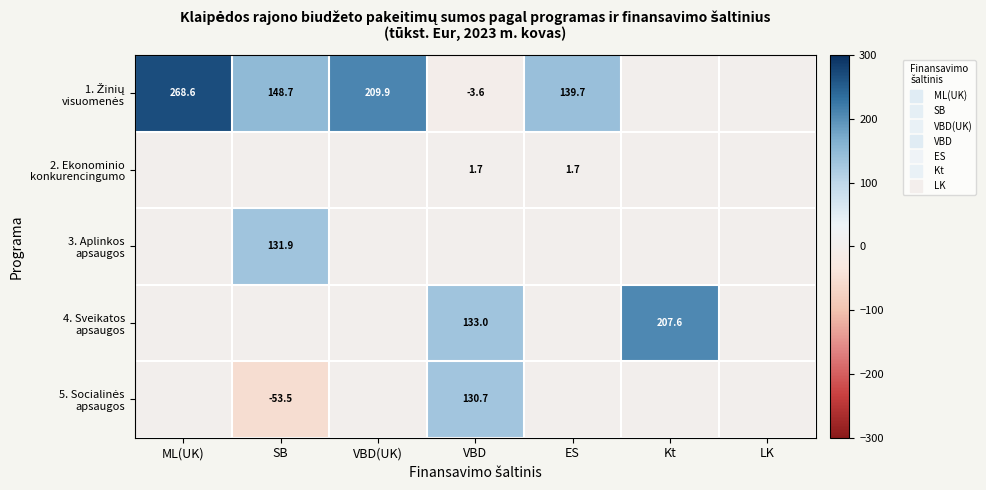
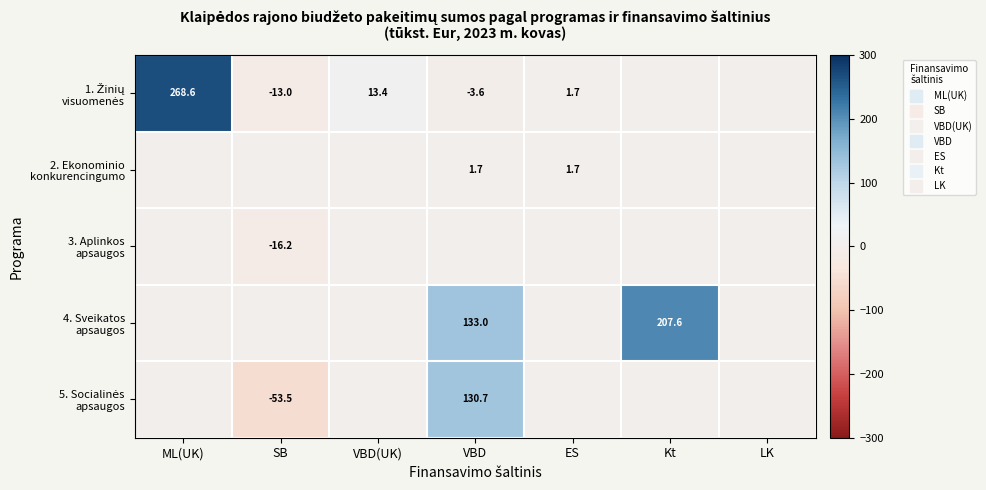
  {
    "1. Žinių visuomenės": {
      "ML(UK)": 268.6,
-     "SB": 148.7,
-     "VBD(UK)": 209.9,
+     "SB": -13.0,
+     "VBD(UK)": 13.4,
      "VBD": -3.6,
-     "ES": 139.7
+     "ES": 1.7
    },
    "2. Ekonominio konkurencingumo": {
      "VBD": 1.7,
      "ES": 1.7
    },
    "3. Aplinkos apsaugos": {
-     "SB": 131.9
+     "SB": -16.2
    },
    "4. Sveikatos apsaugos": {
      "VBD": 133.0,
      "Kt": 207.6
    },
    "5. Socialinės apsaugos": {
      "SB": -53.5,
      "VBD": 130.7
    }
  }
